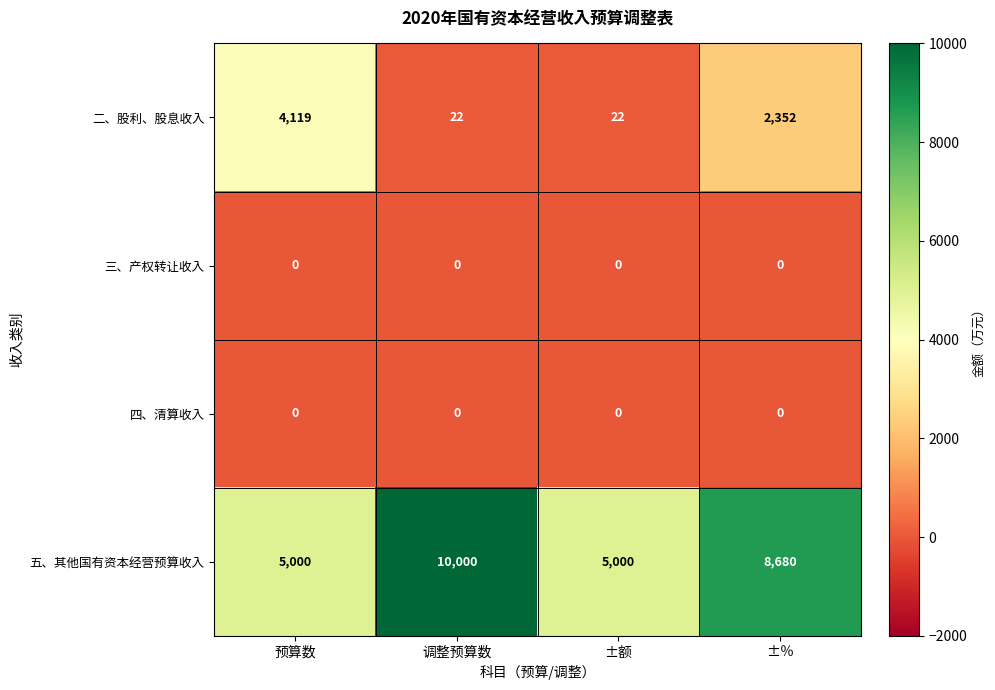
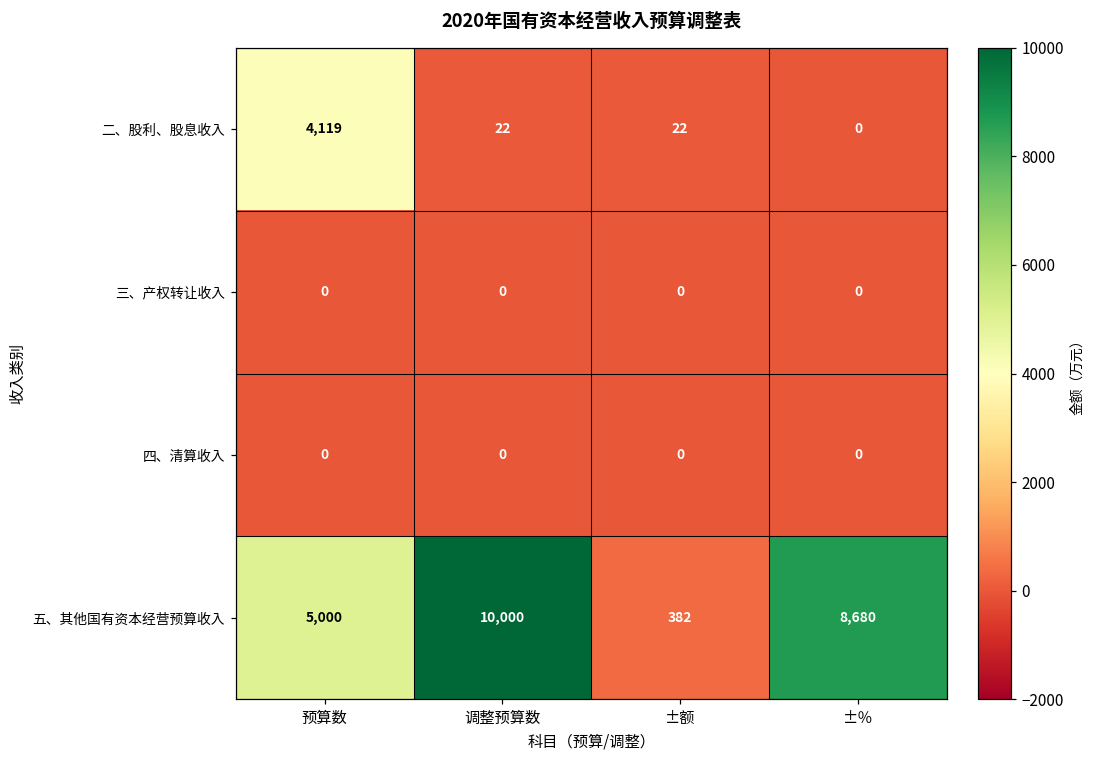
  {
    "二、股利、股息收入": {
      "预算数": "4,119",
      "调整预算数": "22",
      "±额": "22",
-     "±％": "2,352"
+     "±％": "0"
    },
    "三、产权转让收入": {
      "预算数": "0",
      "调整预算数": "0",
      "±额": "0",
      "±％": "0"
    },
    "四、清算收入": {
      "预算数": "0",
      "调整预算数": "0",
      "±额": "0",
      "±％": "0"
    },
    "五、其他国有资本经营预算收入": {
      "预算数": "5,000",
      "调整预算数": "10,000",
-     "±额": "5,000",
+     "±额": "382",
      "±％": "8,680"
    }
  }
